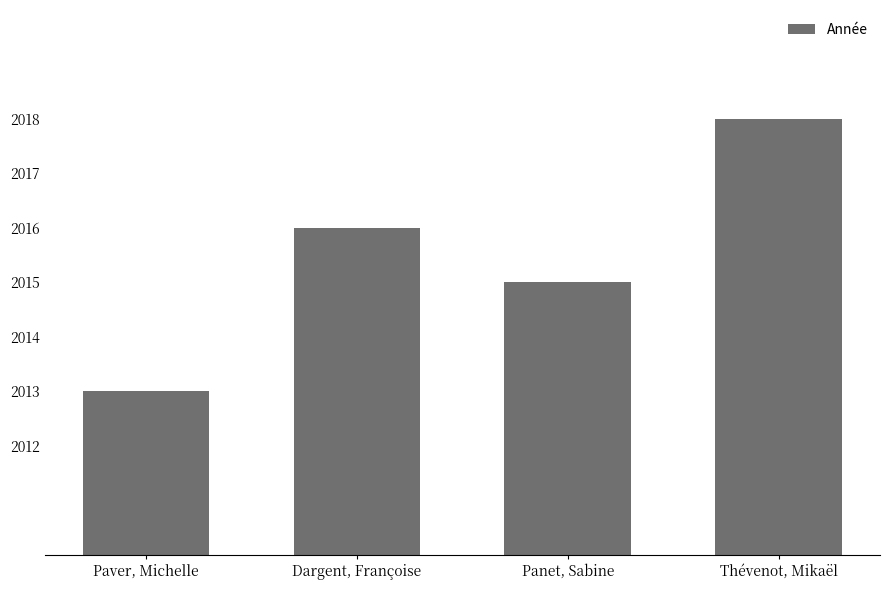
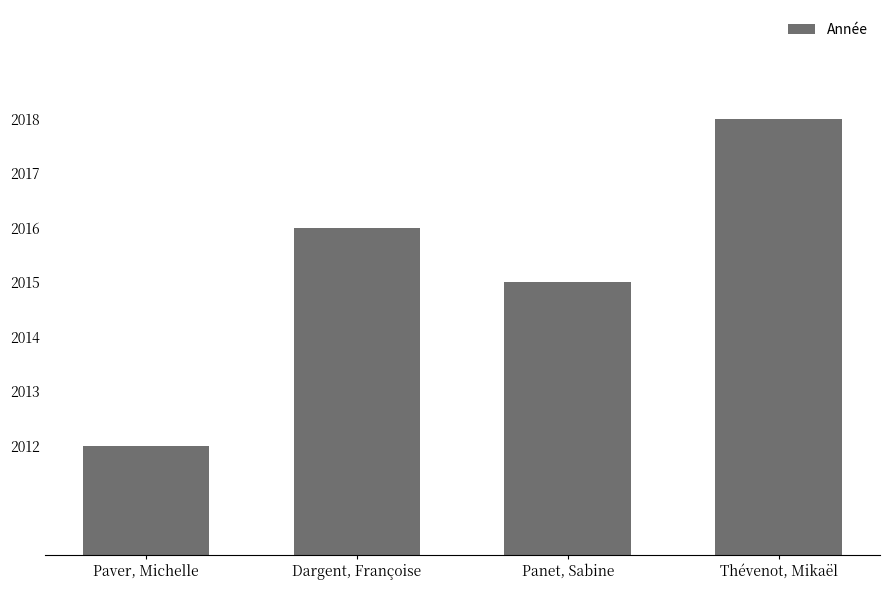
  {
-   "Paver, Michelle": 2013,
+   "Paver, Michelle": 2012,
    "Dargent, Françoise": 2016,
    "Panet, Sabine": 2015,
    "Thévenot, Mikaël": 2018
  }
